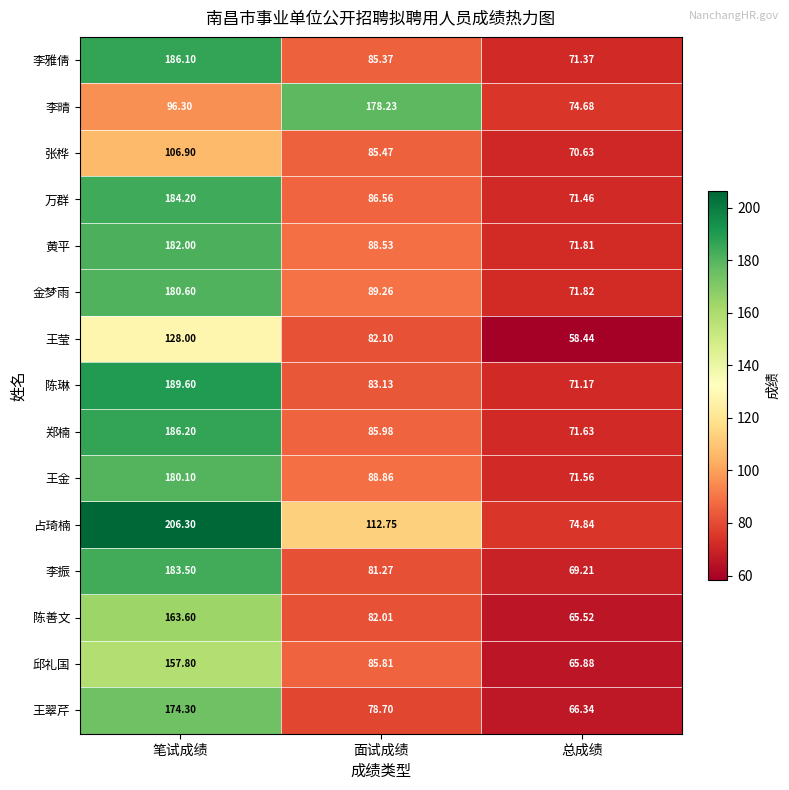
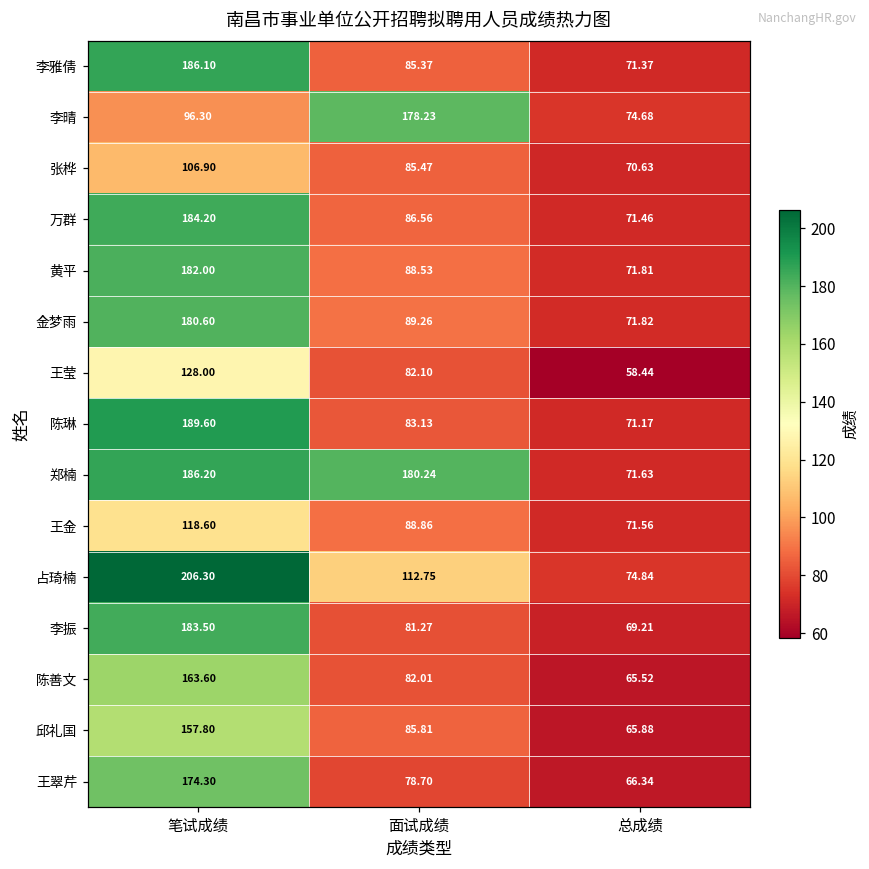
  {
    "李雅倩": {
      "笔试成绩": 186.10,
      "面试成绩": 85.37,
      "总成绩": 71.37
    },
    "李晴": {
      "笔试成绩": 96.30,
      "面试成绩": 178.23,
      "总成绩": 74.68
    },
    "张桦": {
      "笔试成绩": 106.90,
      "面试成绩": 85.47,
      "总成绩": 70.63
    },
    "万群": {
      "笔试成绩": 184.20,
      "面试成绩": 86.56,
      "总成绩": 71.46
    },
    "黄平": {
      "笔试成绩": 182.00,
      "面试成绩": 88.53,
      "总成绩": 71.81
    },
    "金梦雨": {
      "笔试成绩": 180.60,
      "面试成绩": 89.26,
      "总成绩": 71.82
    },
    "王莹": {
      "笔试成绩": 128.00,
      "面试成绩": 82.10,
      "总成绩": 58.44
    },
    "陈琳": {
      "笔试成绩": 189.60,
      "面试成绩": 83.13,
      "总成绩": 71.17
    },
    "郑楠": {
      "笔试成绩": 186.20,
-     "面试成绩": 85.98,
+     "面试成绩": 180.24,
      "总成绩": 71.63
    },
    "王金": {
-     "笔试成绩": 180.10,
+     "笔试成绩": 118.60,
      "面试成绩": 88.86,
      "总成绩": 71.56
    },
    "占琦楠": {
      "笔试成绩": 206.30,
      "面试成绩": 112.75,
      "总成绩": 74.84
    },
    "李振": {
      "笔试成绩": 183.50,
      "面试成绩": 81.27,
      "总成绩": 69.21
    },
    "陈善文": {
      "笔试成绩": 163.60,
      "面试成绩": 82.01,
      "总成绩": 65.52
    },
    "邱礼国": {
      "笔试成绩": 157.80,
      "面试成绩": 85.81,
      "总成绩": 65.88
    },
    "王翠芹": {
      "笔试成绩": 174.30,
      "面试成绩": 78.70,
      "总成绩": 66.34
    }
  }
